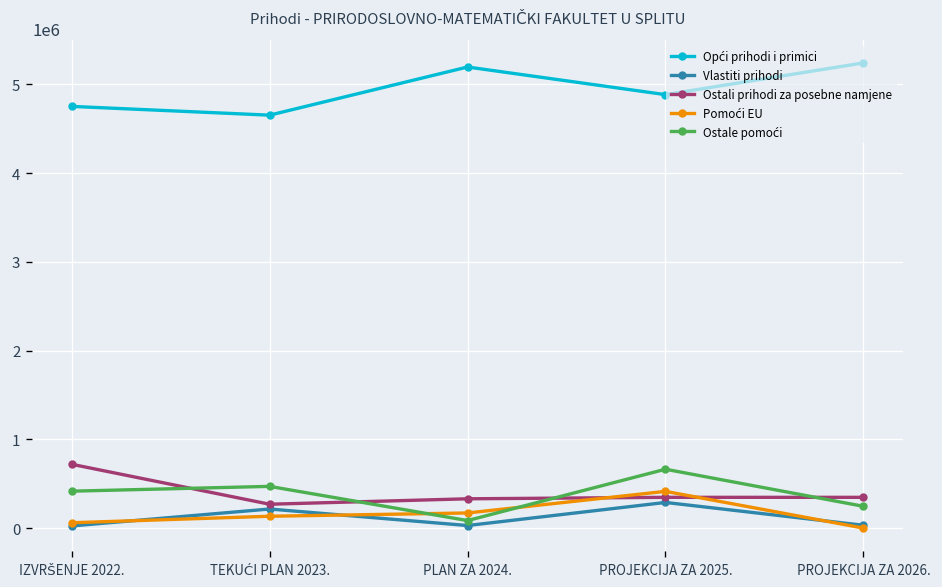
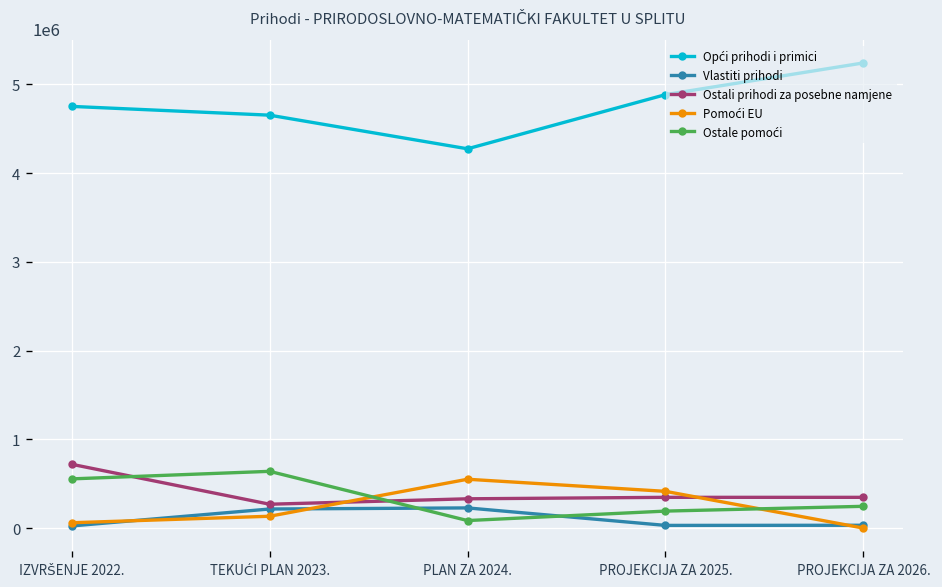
  {
    "Opći prihodi i primici": {
      "IZVRŠENJE 2022.": 4800000,
      "TEKUĆI PLAN 2023.": 4700000,
-     "PLAN ZA 2024.": 5200000,
+     "PLAN ZA 2024.": 4300000,
      "PROJEKCIJA ZA 2025.": 4900000
    },
    "Vlastiti prihodi": {
      "IZVRŠENJE 2022.": 0,
      "TEKUĆI PLAN 2023.": 200000,
-     "PLAN ZA 2024.": 0,
-     "PROJEKCIJA ZA 2025.": 300000
+     "PLAN ZA 2024.": 200000,
+     "PROJEKCIJA ZA 2025.": 0
    },
    "Ostali prihodi za posebne namjene": {
      "IZVRŠENJE 2022.": 700000,
      "TEKUĆI PLAN 2023.": 300000,
      "PLAN ZA 2024.": 300000,
      "PROJEKCIJA ZA 2025.": 300000,
      "PROJEKCIJA ZA 2026.": 300000
    },
    "Pomoći EU": {
      "IZVRŠENJE 2022.": 100000,
      "TEKUĆI PLAN 2023.": 100000,
-     "PLAN ZA 2024.": 200000,
+     "PLAN ZA 2024.": 600000,
      "PROJEKCIJA ZA 2025.": 400000
    },
    "Ostale pomoći": {
-     "IZVRŠENJE 2022.": 400000,
-     "TEKUĆI PLAN 2023.": 500000,
+     "IZVRŠENJE 2022.": 600000,
+     "TEKUĆI PLAN 2023.": 600000,
      "PLAN ZA 2024.": 100000,
-     "PROJEKCIJA ZA 2025.": 700000,
+     "PROJEKCIJA ZA 2025.": 200000,
      "PROJEKCIJA ZA 2026.": 200000
    }
  }
